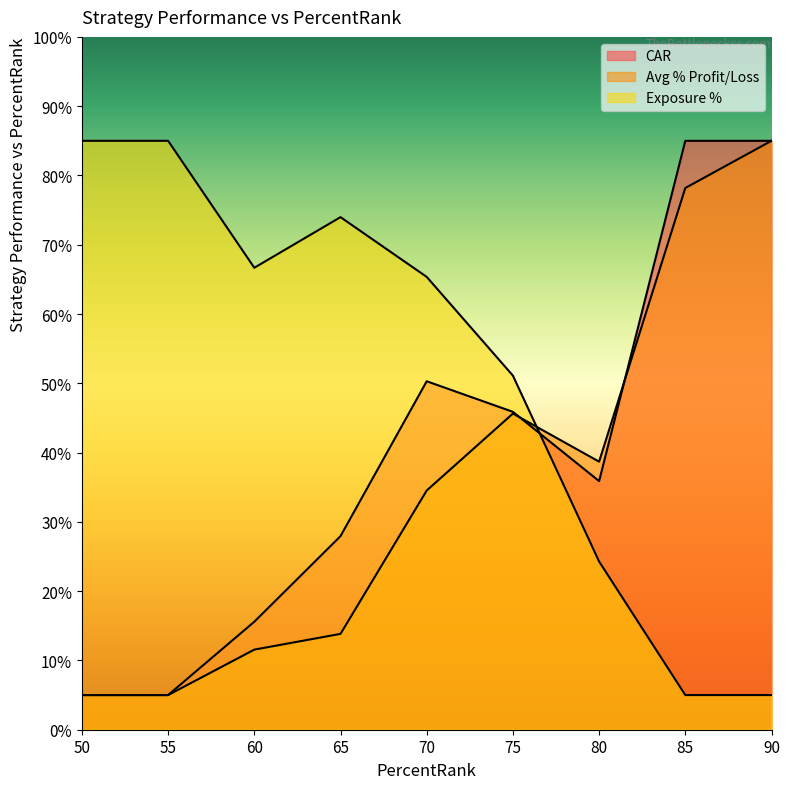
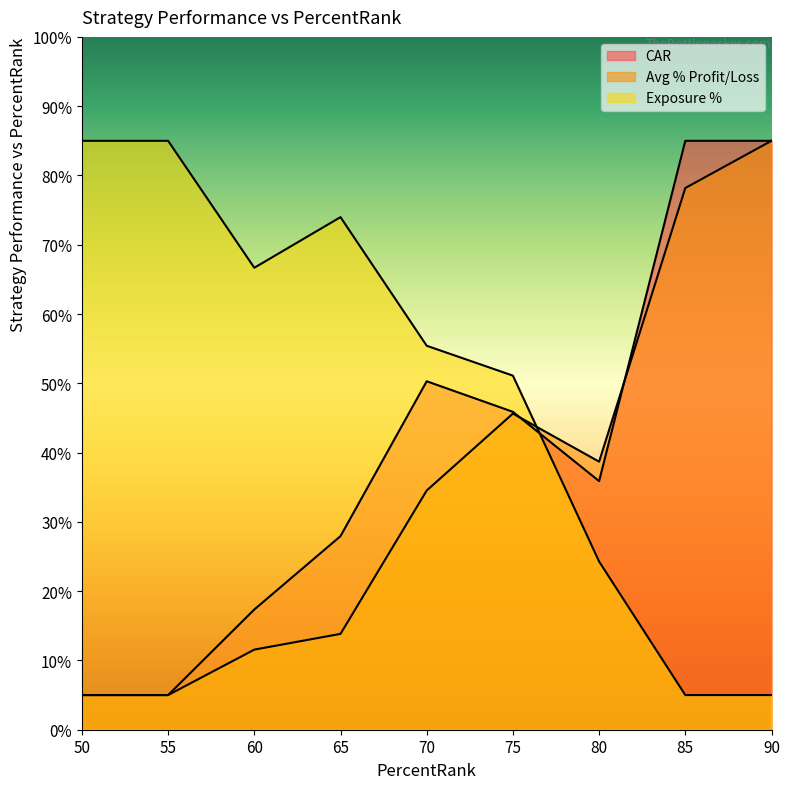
  {
    "CAR": {
-     "60": "16%",
+     "60": "17%",
      "65": "28%",
      "70": "50%",
      "80": "36%",
      "85": "85%"
    },
    "Avg % Profit/Loss": {
      "60": "12%",
      "65": "14%",
      "70": "35%",
      "80": "39%",
      "85": "78%"
    },
    "Exposure %": {
      "50": "85%",
      "55": "85%",
      "60": "67%",
      "65": "74%",
-     "70": "65%",
+     "70": "55%",
      "75": "51%",
      "80": "24%",
      "85": "5%",
      "90": "5%"
    }
  }
